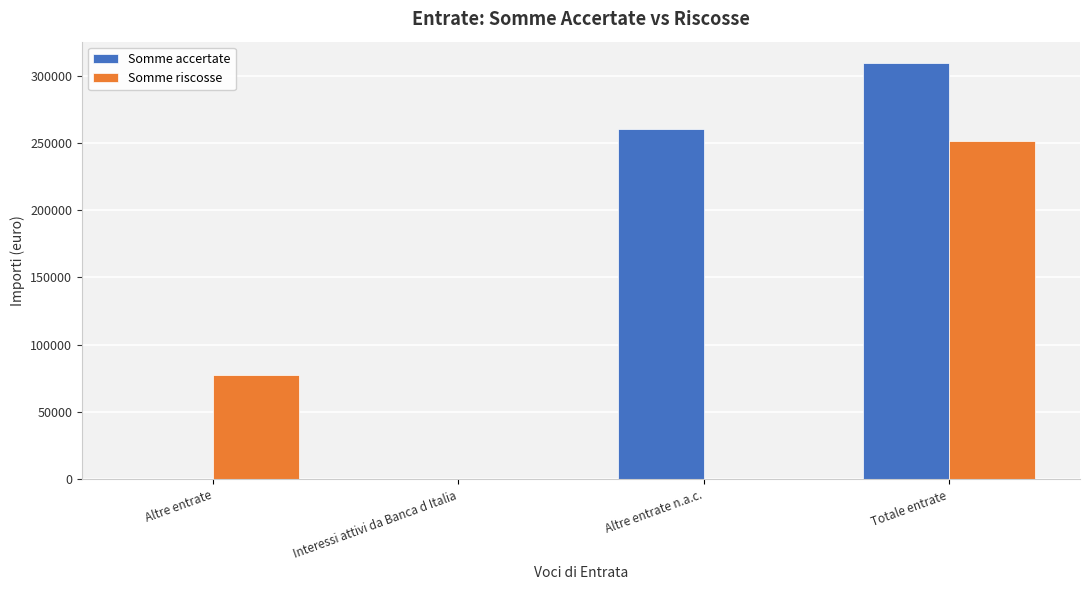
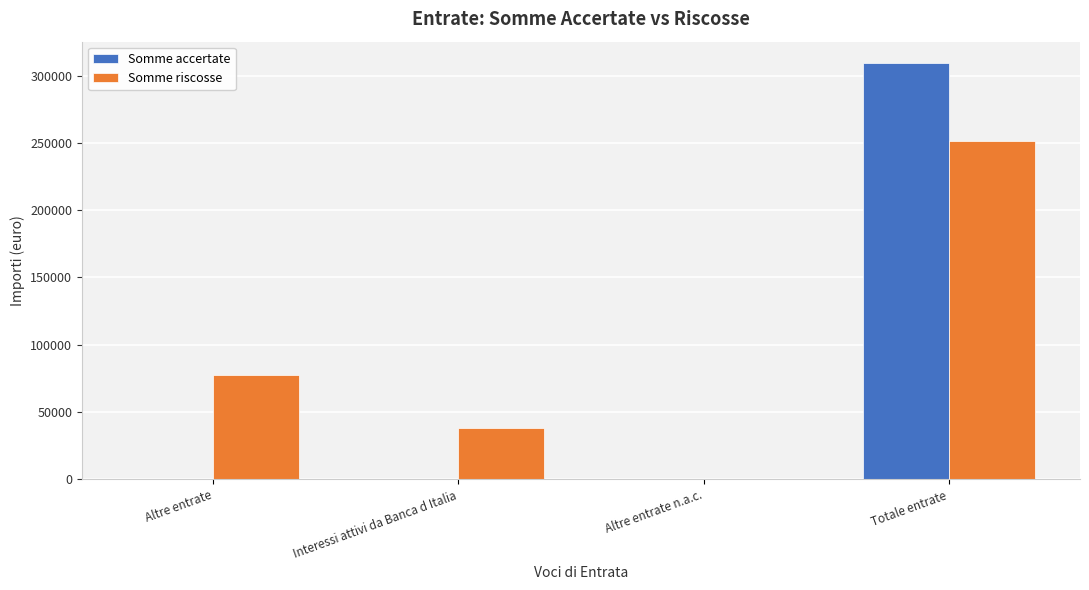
  {
    "Somme accertate": {
-     "Altre entrate n.a.c.": 260000,
+     "Altre entrate n.a.c.": 1000,
      "Totale entrate": 310000
    },
    "Somme riscosse": {
      "Altre entrate": 78000,
-     "Interessi attivi da Banca d Italia": 0,
+     "Interessi attivi da Banca d Italia": 38000,
      "Totale entrate": 251000
    }
  }
